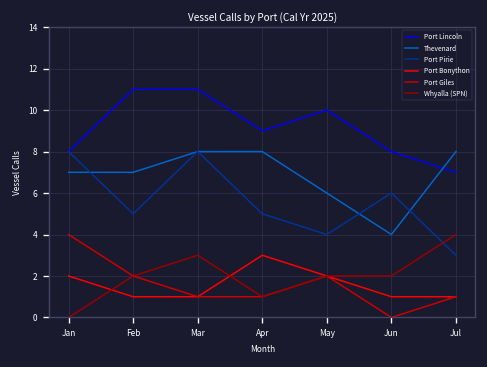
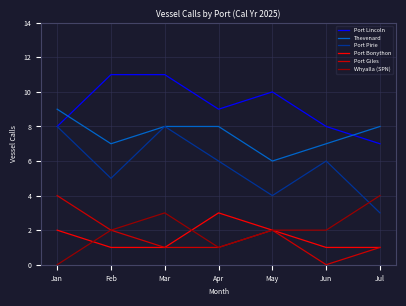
  {
    "Port Lincoln": {
      "Feb": 11,
      "Mar": 11,
      "Apr": 9,
      "May": 10,
      "Jun": 8,
      "Jul": 7
    },
    "Thevenard": {
-     "Jan": 7,
+     "Jan": 9,
      "Feb": 7,
      "Apr": 8,
      "May": 6,
-     "Jun": 4,
+     "Jun": 7,
      "Jul": 8
    },
    "Port Pirie": {
      "Feb": 5,
-     "Apr": 5,
+     "Apr": 6,
      "May": 4,
      "Jun": 6,
      "Jul": 3
    }
  }
